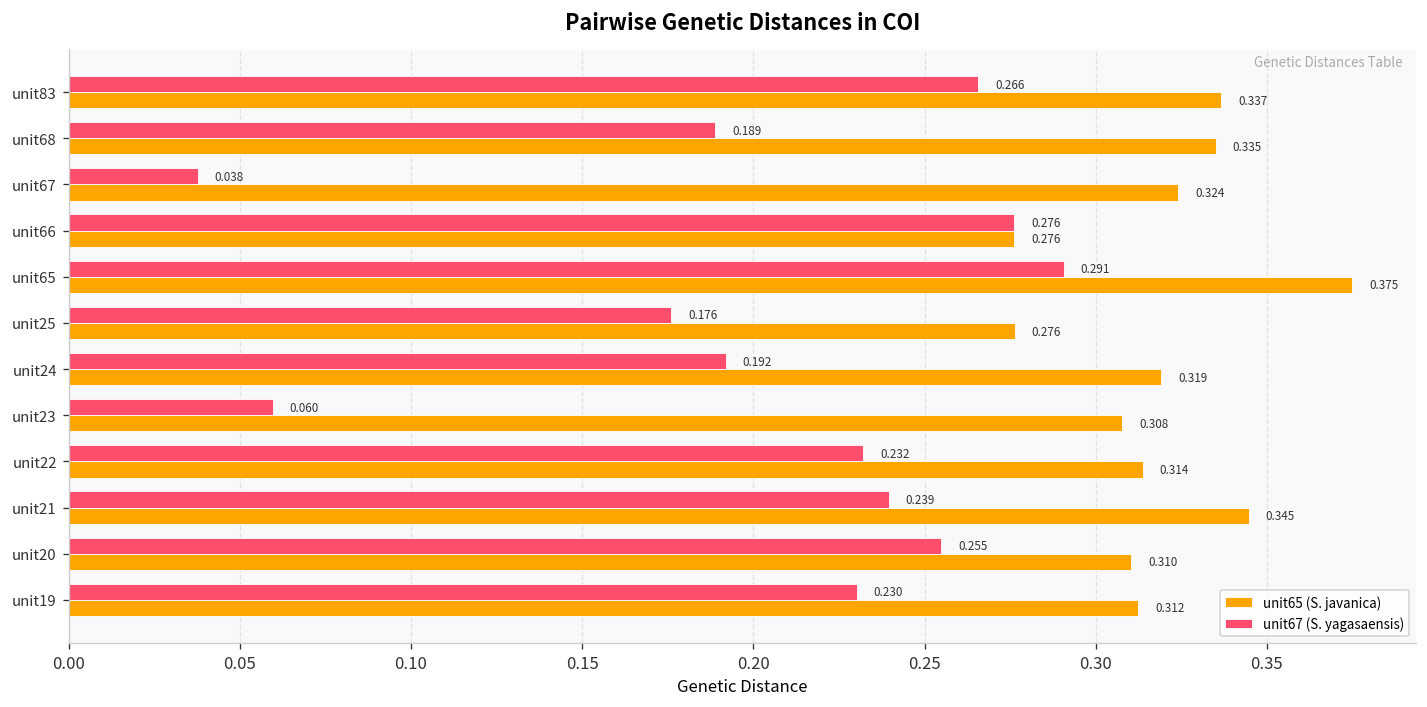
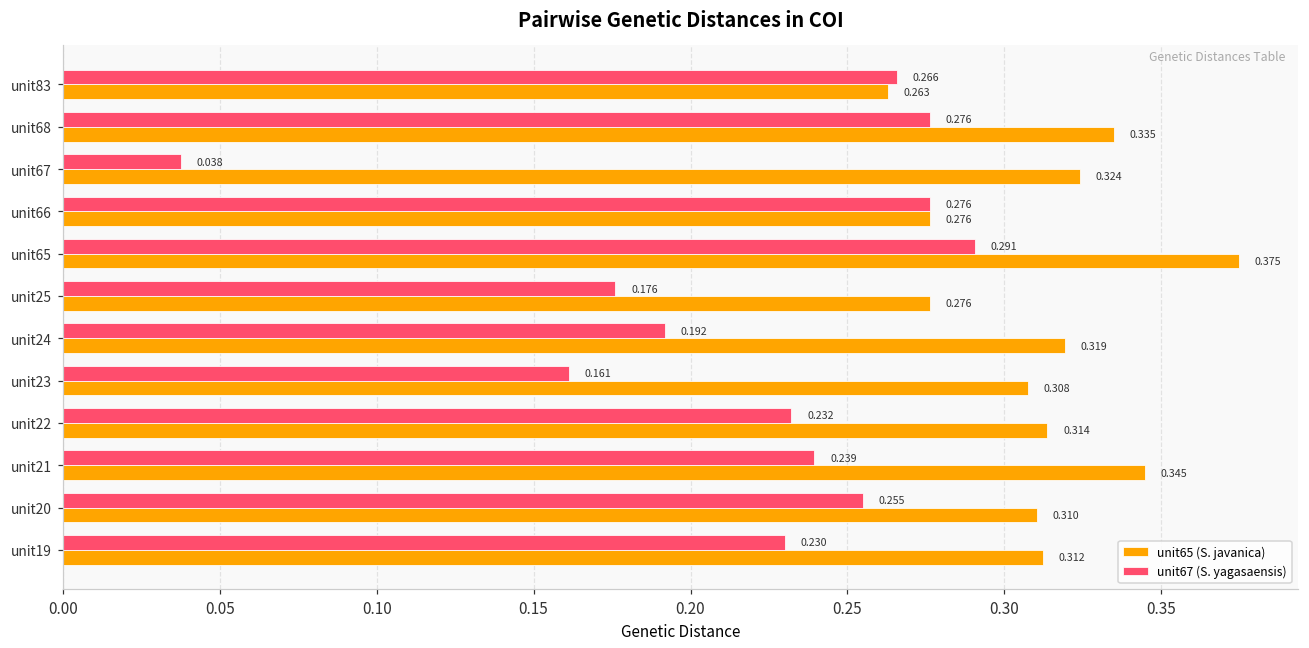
  {
    "unit65 (S. javanica)": {
-     "unit83": 0.337,
+     "unit83": 0.263,
      "unit68": 0.335,
      "unit67": 0.324,
      "unit66": 0.276,
      "unit65": 0.375,
      "unit25": 0.276,
      "unit24": 0.319,
      "unit23": 0.308,
      "unit22": 0.314,
      "unit21": 0.345,
      "unit20": 0.310,
      "unit19": 0.312
    },
    "unit67 (S. yagasaensis)": {
      "unit83": 0.266,
-     "unit68": 0.189,
+     "unit68": 0.276,
      "unit67": 0.038,
      "unit66": 0.276,
      "unit65": 0.291,
      "unit25": 0.176,
      "unit24": 0.192,
-     "unit23": 0.060,
+     "unit23": 0.161,
      "unit22": 0.232,
      "unit21": 0.239,
      "unit20": 0.255,
      "unit19": 0.230
    }
  }
